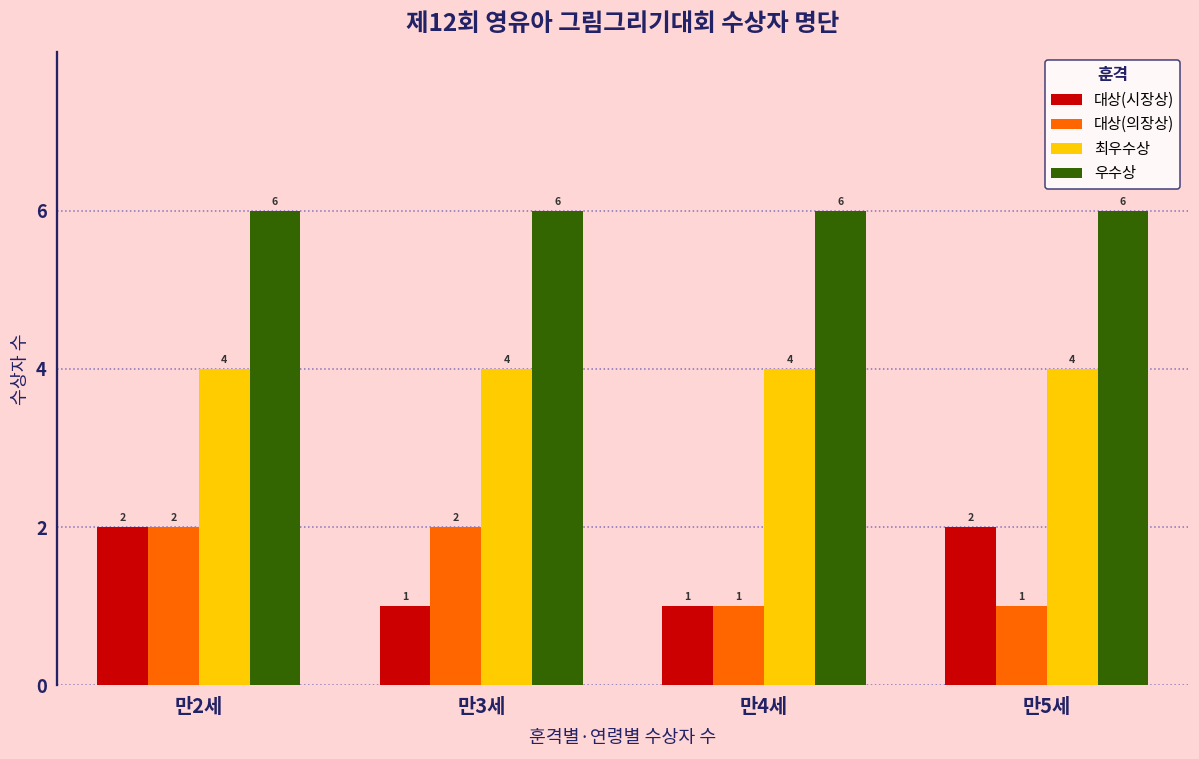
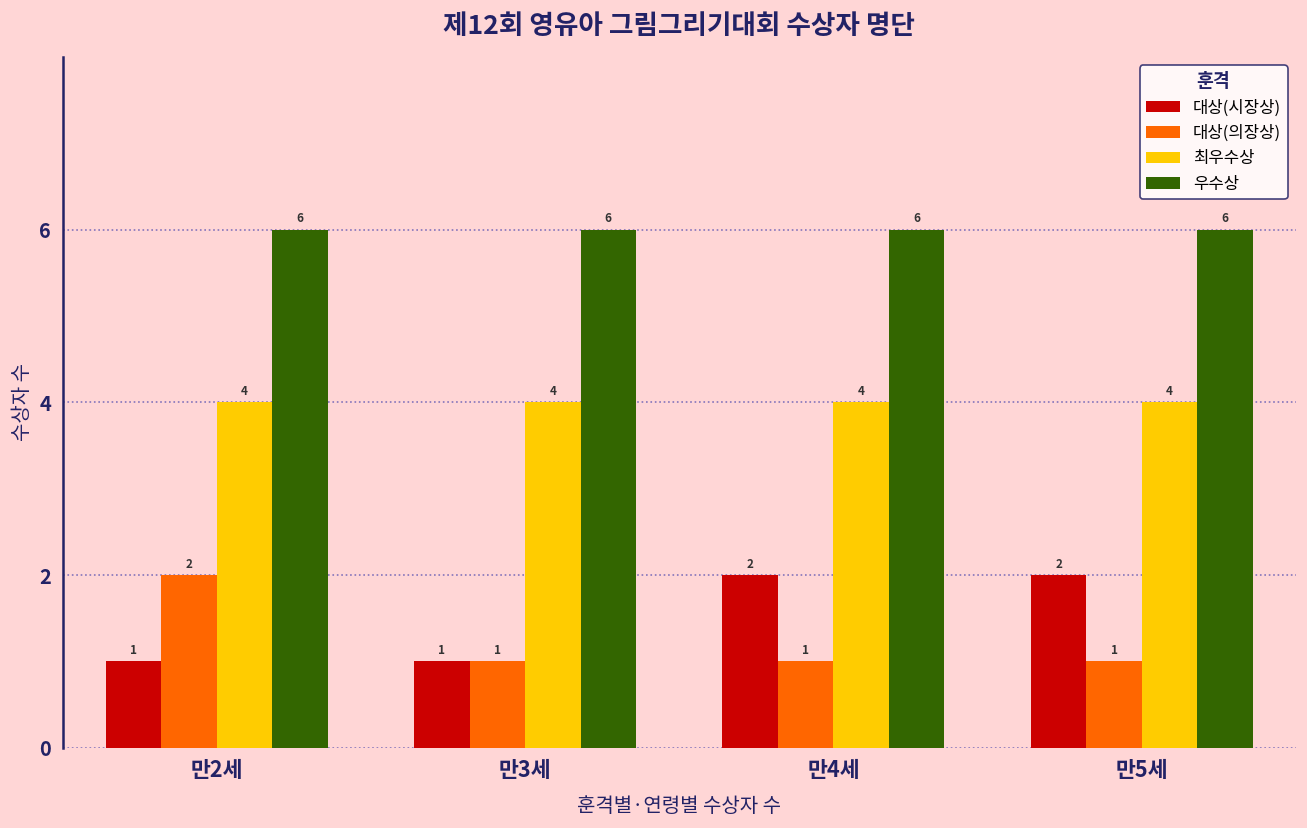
  {
    "대상(시장상)": {
-     "만2세": 2,
+     "만2세": 1,
      "만3세": 1,
-     "만4세": 1,
+     "만4세": 2,
      "만5세": 2
    },
    "대상(의장상)": {
      "만2세": 2,
-     "만3세": 2,
+     "만3세": 1,
      "만4세": 1,
      "만5세": 1
    },
    "최우수상": {
      "만2세": 4,
      "만3세": 4,
      "만4세": 4,
      "만5세": 4
    },
    "우수상": {
      "만2세": 6,
      "만3세": 6,
      "만4세": 6,
      "만5세": 6
    }
  }
